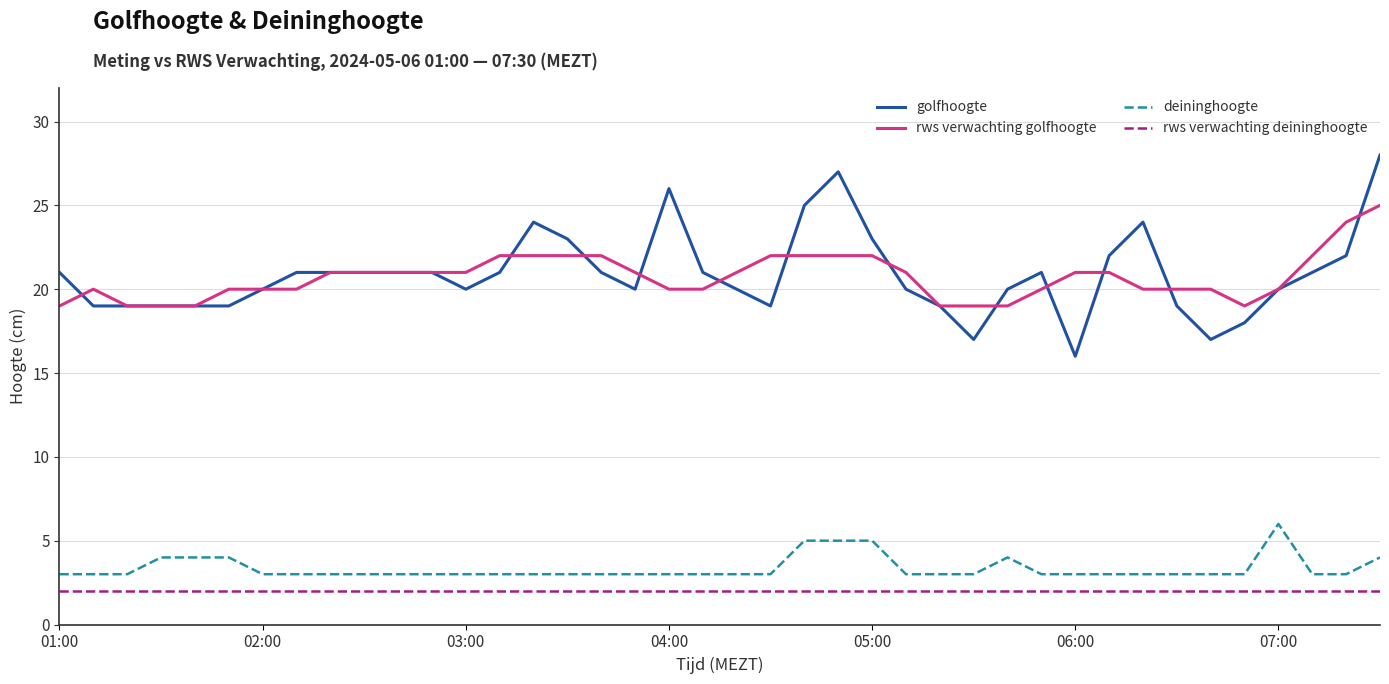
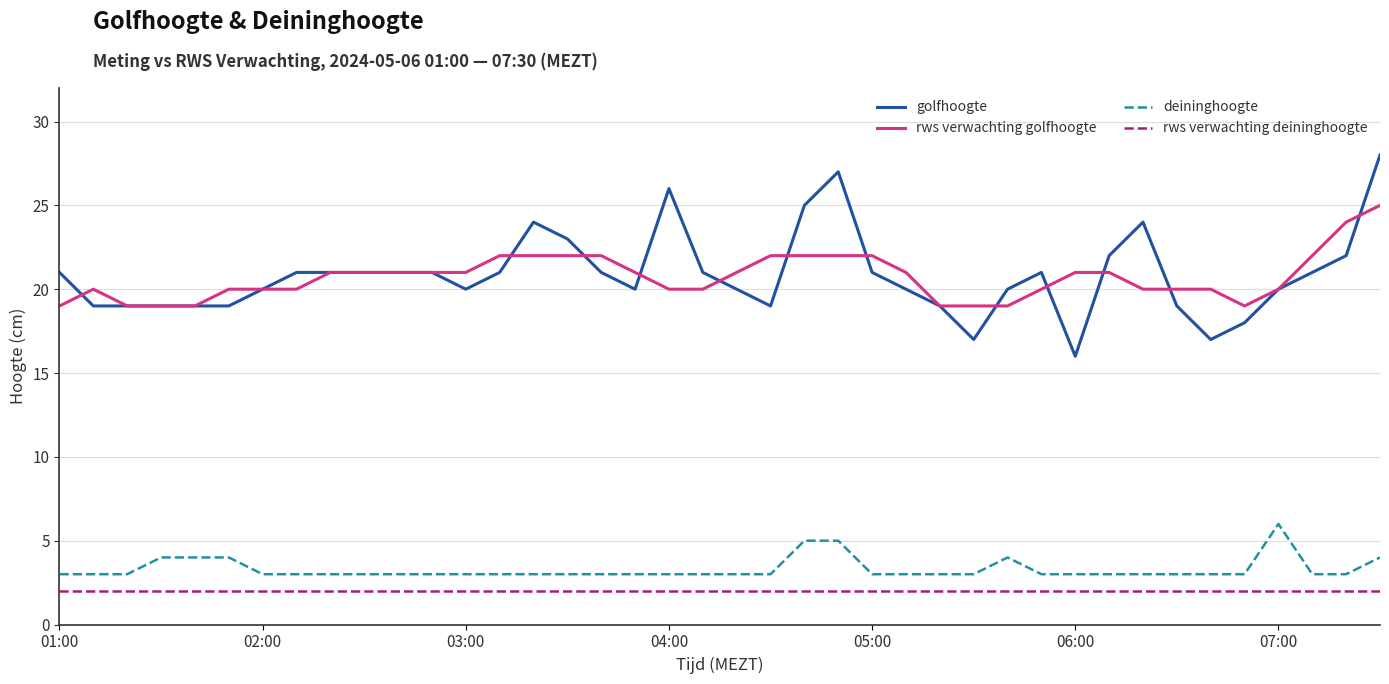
  {
    "golfhoogte": {
      "01:00": 21,
      "03:00": 20,
      "04:00": 26,
-     "05:00": 23,
+     "05:00": 21,
      "06:00": 16
    },
    "deininghoogte": {
      "01:00": 3,
      "02:00": 3,
      "03:00": 3,
      "04:00": 3,
-     "05:00": 5,
+     "05:00": 3,
      "06:00": 3,
      "07:00": 6
    }
  }
